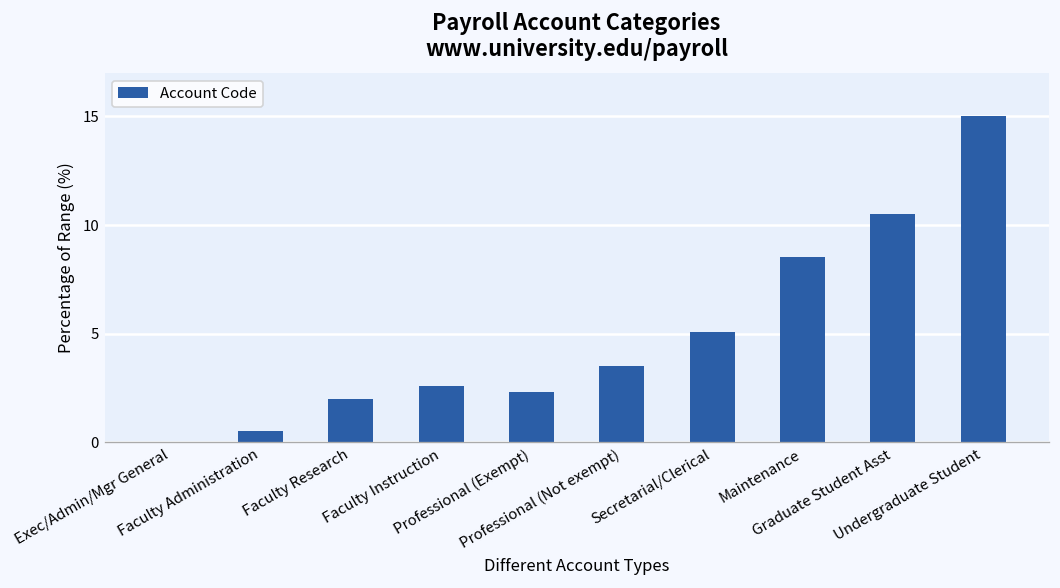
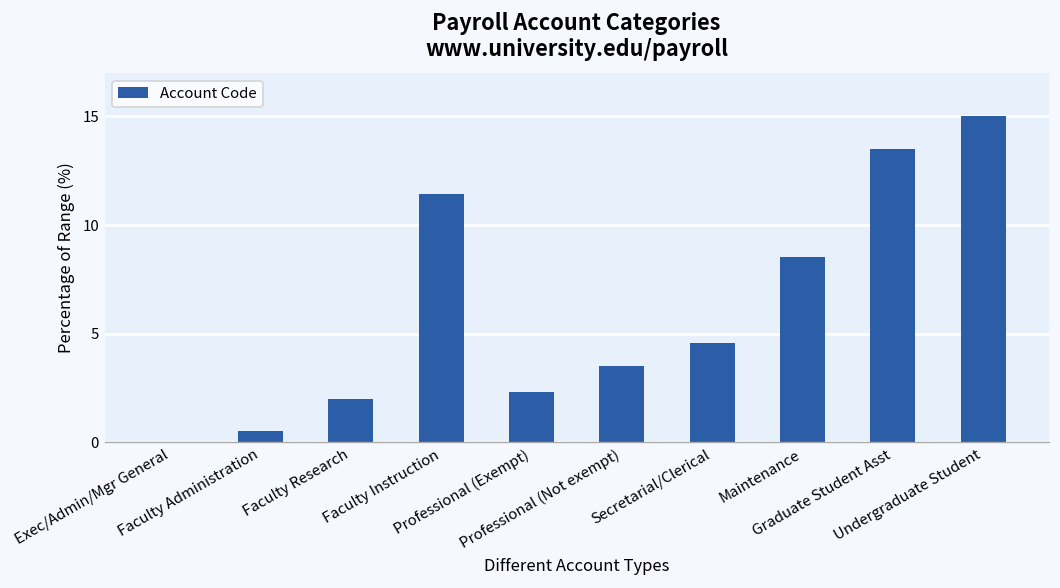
  {
    "Exec/Admin/Mgr General": 0.0,
    "Faculty Administration": 0.5,
    "Faculty Research": 2.0,
-   "Faculty Instruction": 2.6,
+   "Faculty Instruction": 11.4,
    "Professional (Exempt)": 2.3,
    "Professional (Not exempt)": 3.5,
-   "Secretarial/Clerical": 5.1,
+   "Secretarial/Clerical": 4.5,
    "Maintenance": 8.5,
-   "Graduate Student Asst": 10.5,
+   "Graduate Student Asst": 13.5,
    "Undergraduate Student": 15.0
  }
